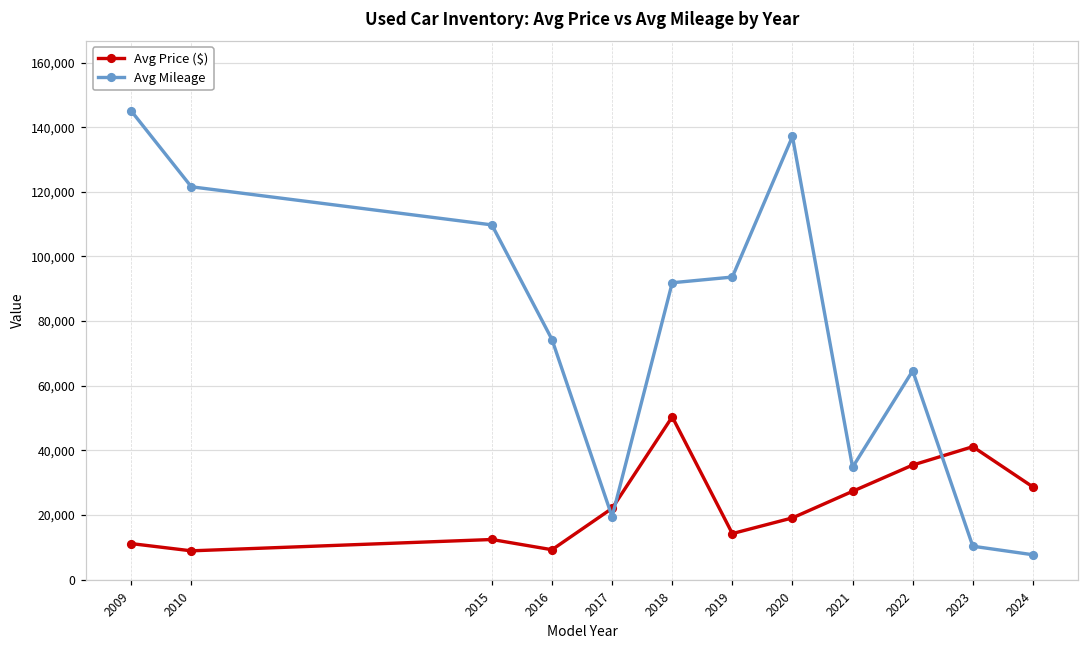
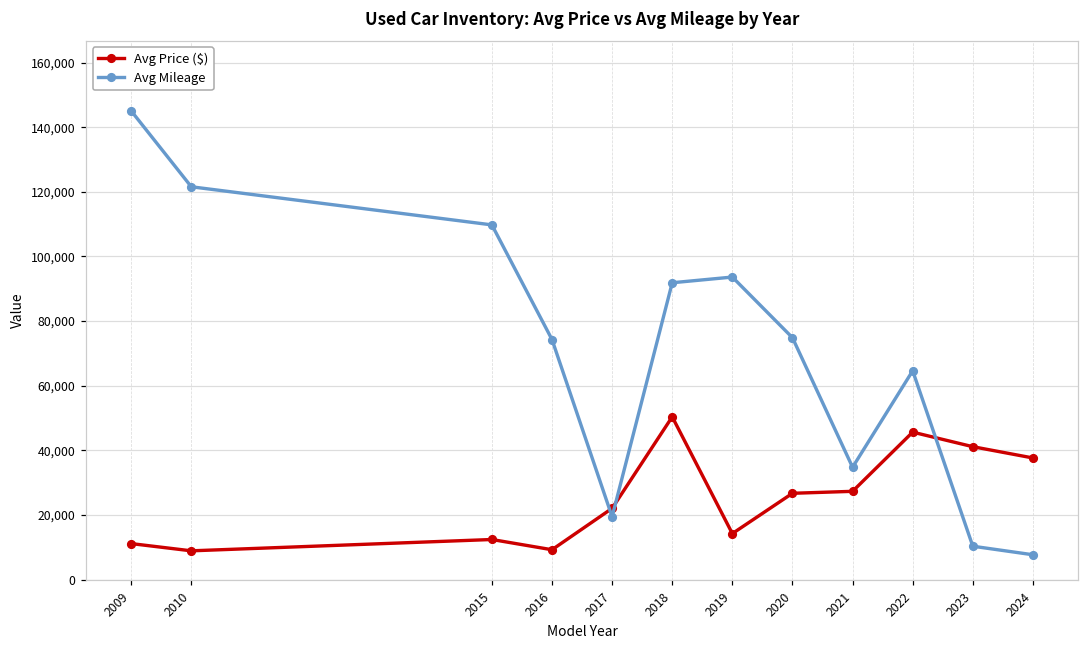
  {
    "Avg Price ($)": {
      "2009": "11,000",
      "2010": "9,000",
      "2015": "12,000",
      "2016": "9,000",
      "2017": "22,000",
      "2018": "50,000",
      "2019": "14,000",
-     "2020": "19,000",
+     "2020": "27,000",
      "2021": "27,000",
-     "2022": "35,000",
+     "2022": "46,000",
      "2023": "41,000",
-     "2024": "29,000"
+     "2024": "38,000"
    },
    "Avg Mileage": {
      "2009": "145,000",
      "2010": "122,000",
      "2015": "110,000",
      "2016": "74,000",
      "2017": "19,000",
      "2018": "92,000",
      "2019": "94,000",
-     "2020": "137,000",
+     "2020": "75,000",
      "2021": "35,000",
      "2022": "65,000",
      "2023": "10,000",
      "2024": "8,000"
    }
  }
